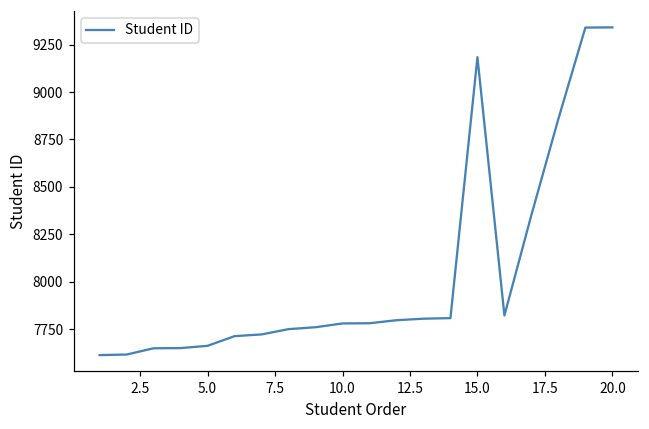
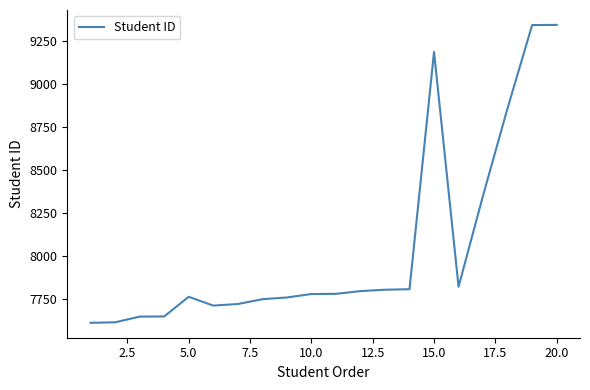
  {
-   "5.0": 7660,
+   "5.0": 7760,
    "10.0": 7780,
    "15.0": 9180,
    "20.0": 9340
  }
